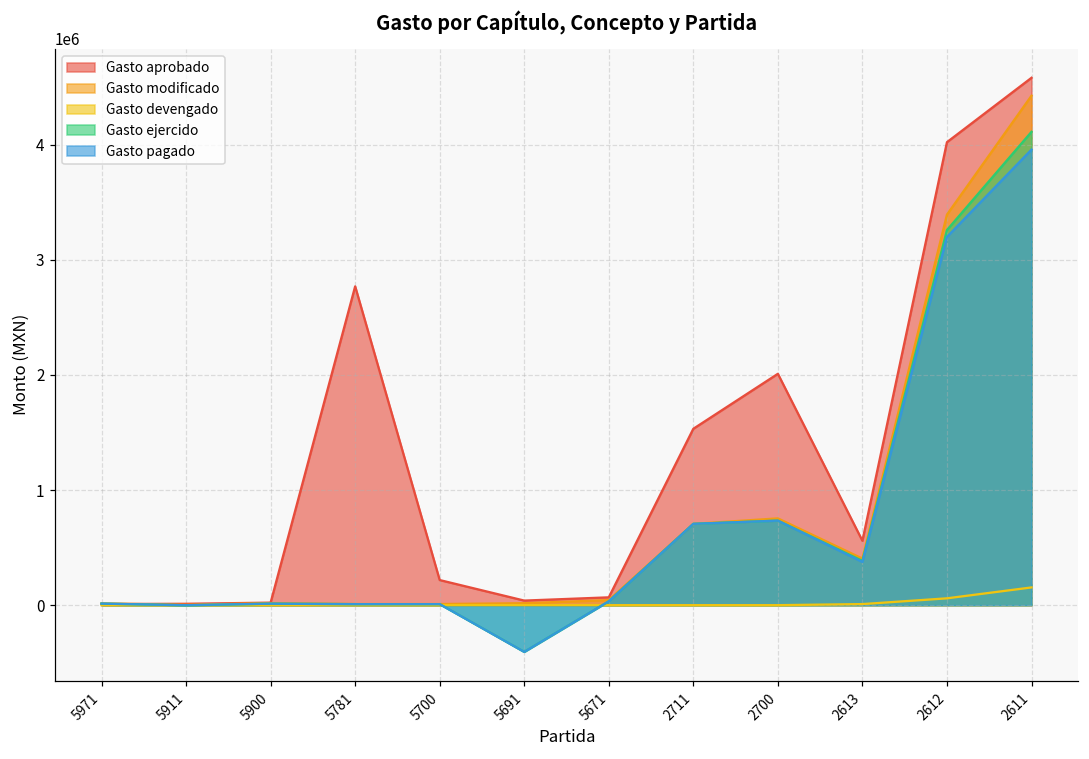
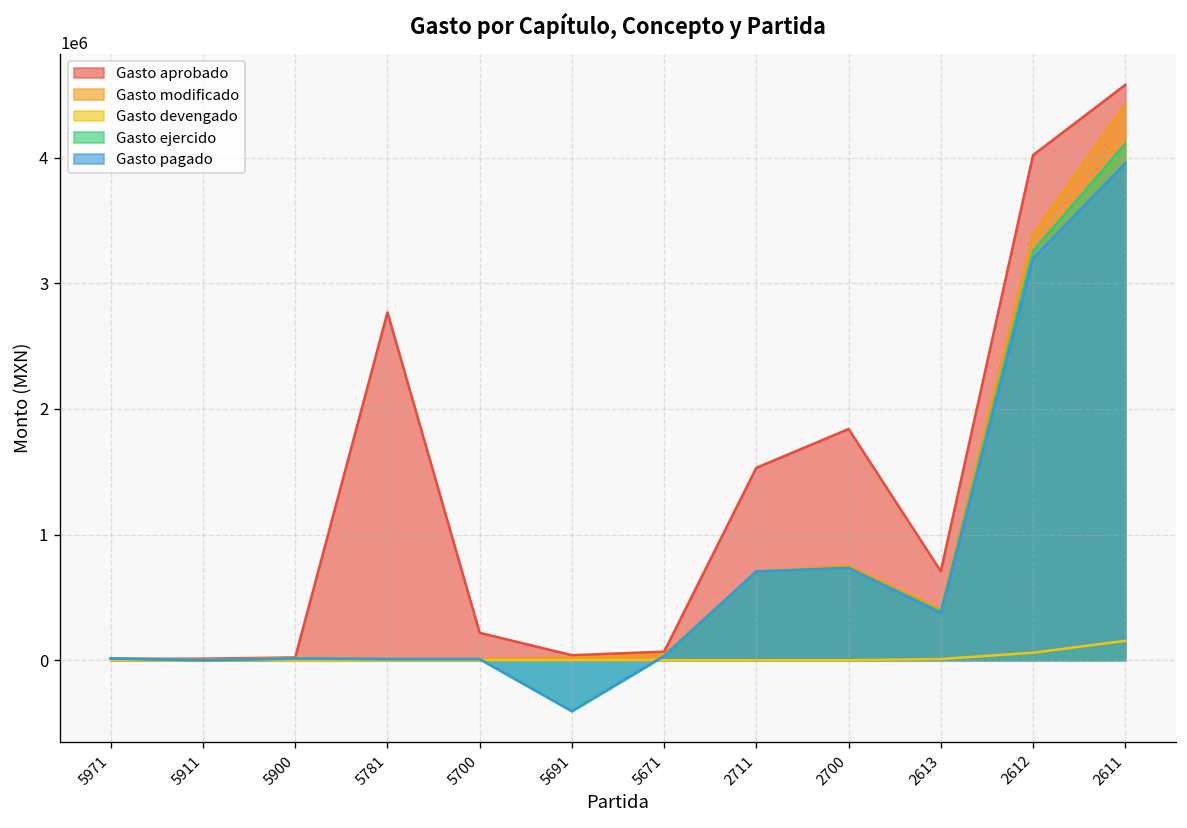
  {
    "Gasto aprobado": {
      "5781": 2770000,
      "5700": 220000,
      "2711": 1530000,
-     "2700": 2010000,
-     "2613": 560000,
+     "2700": 1840000,
+     "2613": 710000,
      "2612": 4020000,
      "2611": 4580000
    }
  }
